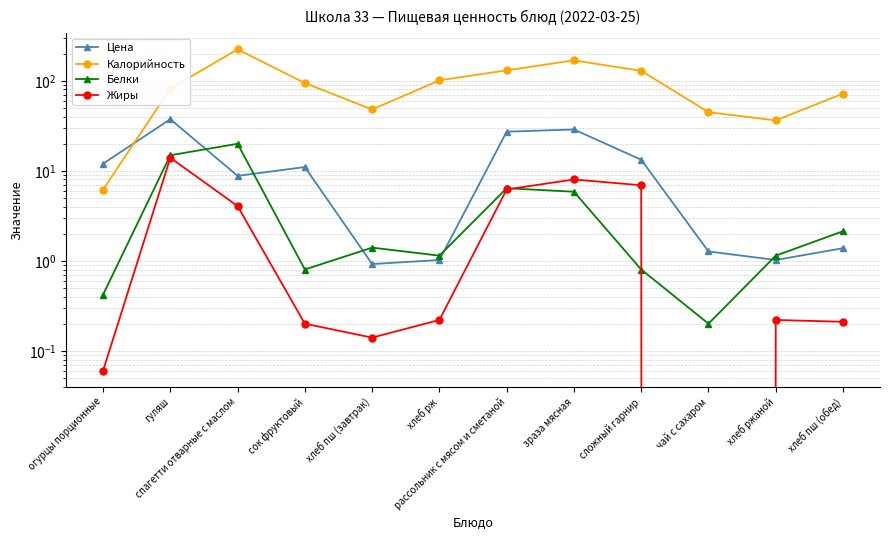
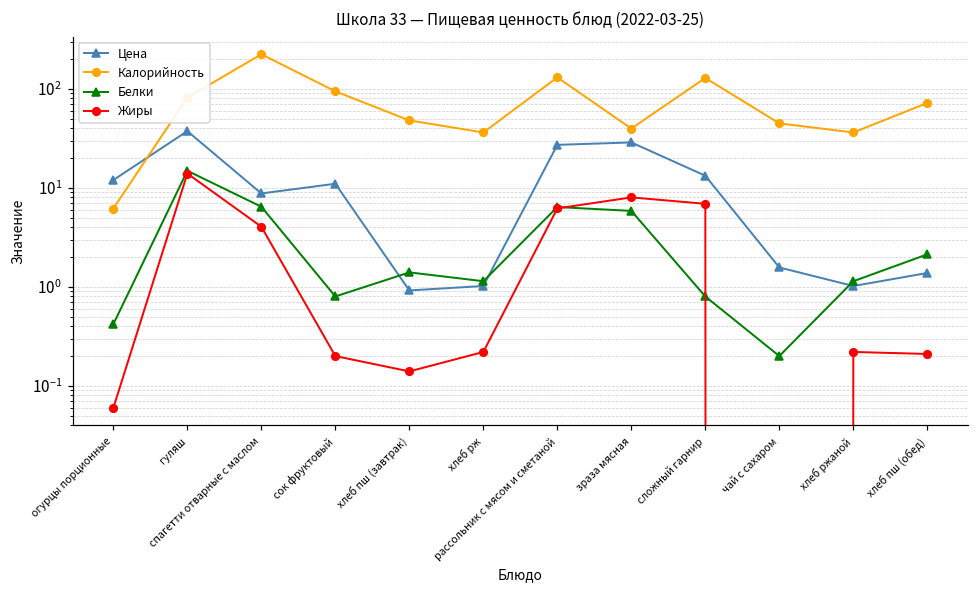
  {
    "Цена": {
      "огурцы порционные": 12,
      "гуляш": 37,
      "спагетти отварные с маслом": 9,
      "сок фруктовый": 11,
      "хлеб пш (завтрак)": 0.9,
      "хлеб рж": 1.0,
      "рассольник с мясом и сметаной": 27,
      "зраза мясная": 29,
      "сложный гарнир": 13,
-     "чай с сахаром": 1.3,
+     "чай с сахаром": 1.6,
      "хлеб ржаной": 1.0,
      "хлеб пш (обед)": 1.4
    },
    "Калорийность": {
      "огурцы порционные": 6,
      "спагетти отварные с маслом": 220,
      "сок фруктовый": 90,
      "хлеб пш (завтрак)": 50,
-     "хлеб рж": 100,
+     "хлеб рж": 36,
      "рассольник с мясом и сметаной": 130,
-     "зраза мясная": 170,
+     "зраза мясная": 40,
      "сложный гарнир": 130,
      "чай с сахаром": 40,
      "хлеб ржаной": 36,
      "хлеб пш (обед)": 70
    },
    "Белки": {
      "огурцы порционные": 0.4,
      "гуляш": 15,
-     "спагетти отварные с маслом": 20,
+     "спагетти отварные с маслом": 6,
      "сок фруктовый": 0.8,
      "хлеб пш (завтрак)": 1.4,
      "хлеб рж": 1.1,
      "зраза мясная": 6,
      "сложный гарнир": 0.8,
      "чай с сахаром": 0.20,
      "хлеб ржаной": 1.1,
      "хлеб пш (обед)": 2
    },
    "Жиры": {
      "огурцы порционные": 0.06,
      "гуляш": 14,
      "спагетти отварные с маслом": 4,
      "сок фруктовый": 0.2,
      "хлеб пш (завтрак)": 0.14,
      "хлеб рж": 0.22,
      "зраза мясная": 8,
      "сложный гарнир": 7,
      "хлеб ржаной": 0.22,
      "хлеб пш (обед)": 0.2
    }
  }
